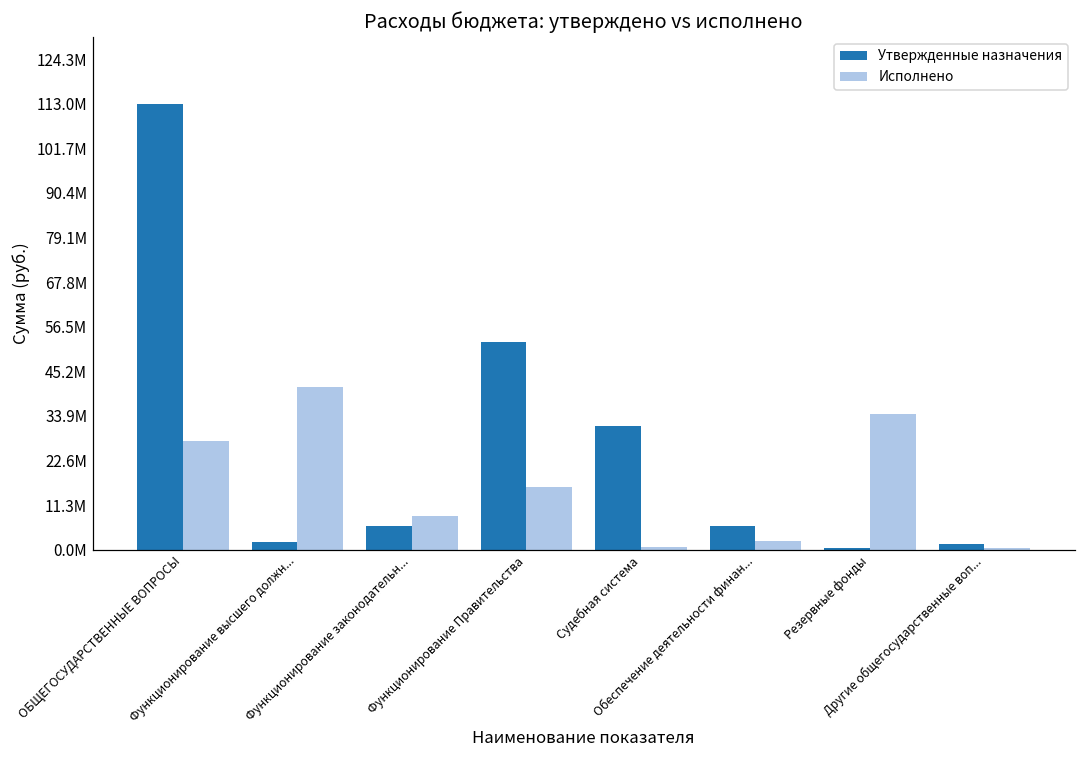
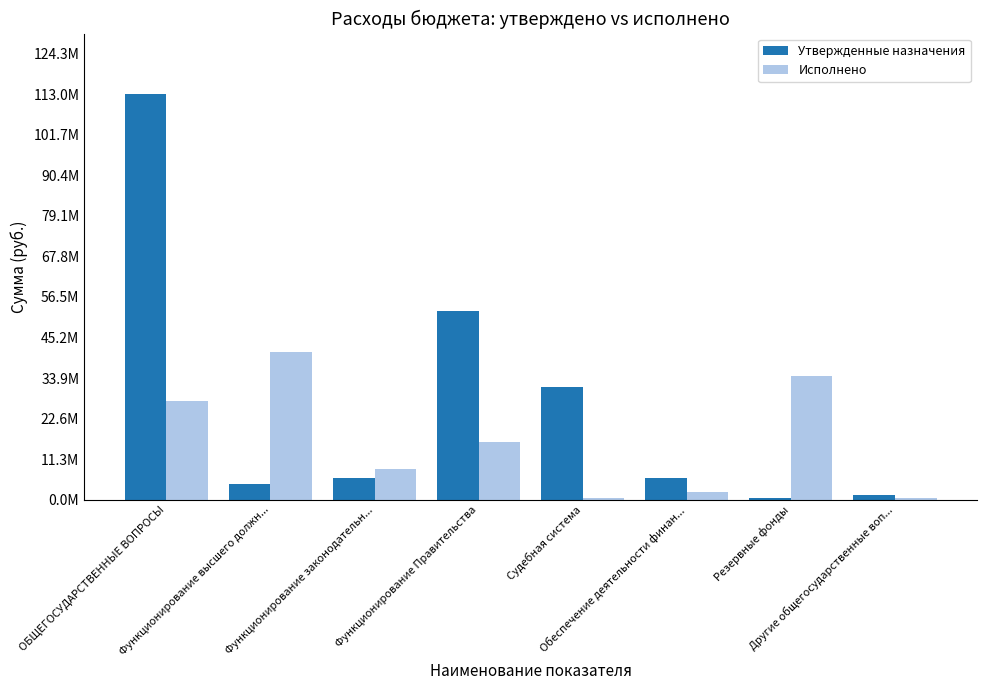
  {
    "Утвержденные назначения": {
      "ОБЩЕГОСУДАРСТВЕННЫЕ ВОПРОСЫ": 113000000,
-     "Функционирование высшего должн...": 2000000,
+     "Функционирование высшего должн...": 4000000,
      "Функционирование законодательн...": 6000000,
      "Функционирование Правительства": 53000000,
      "Судебная система": 31000000,
      "Обеспечение деятельности финан...": 6000000,
      "Другие общегосударственные воп...": 1000000
    },
    "Исполнено": {
      "ОБЩЕГОСУДАРСТВЕННЫЕ ВОПРОСЫ": 28000000,
      "Функционирование высшего должн...": 41000000,
      "Функционирование законодательн...": 9000000,
      "Функционирование Правительства": 16000000,
      "Обеспечение деятельности финан...": 2000000,
      "Резервные фонды": 34000000
    }
  }
